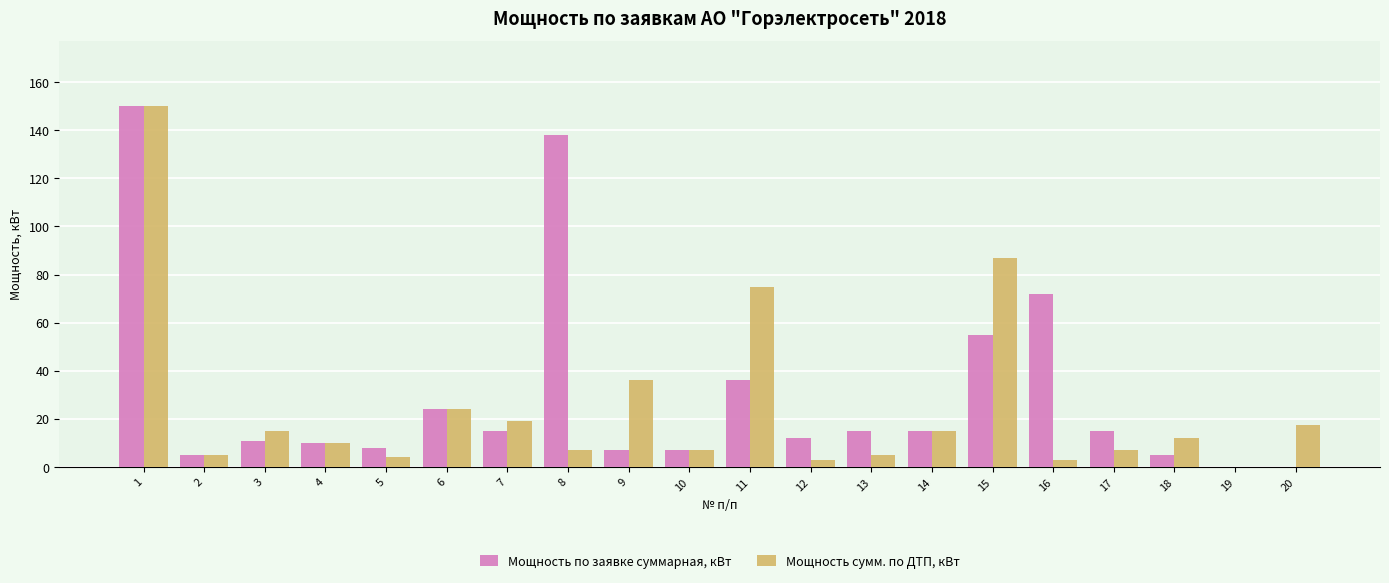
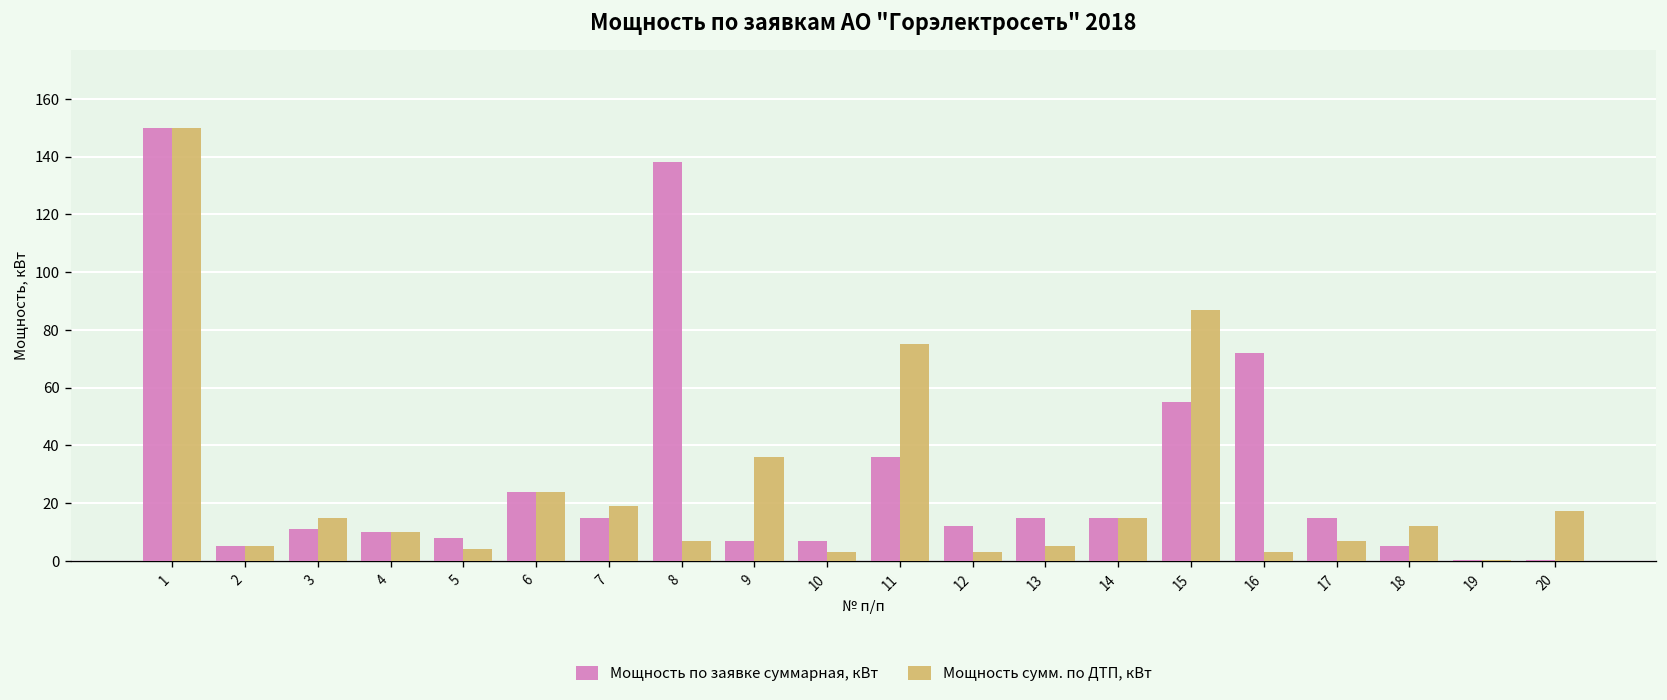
  {
    "Мощность по заявке суммарная, кВт": {
      "1": 150,
      "2": 5,
      "3": 11,
      "4": 10,
      "5": 8,
      "6": 24,
      "7": 15,
      "8": 138,
      "9": 7,
      "10": 7,
      "11": 36,
      "12": 12,
      "13": 15,
      "14": 15,
      "15": 55,
      "16": 72,
      "17": 15,
      "18": 5
    },
    "Мощность сумм. по ДТП, кВт": {
      "1": 150,
      "2": 5,
      "3": 15,
      "4": 10,
      "5": 4,
      "6": 24,
      "7": 19,
      "8": 7,
      "9": 36,
-     "10": 7,
+     "10": 3,
      "11": 75,
      "12": 3,
      "13": 5,
      "14": 15,
      "15": 87,
      "16": 3,
      "17": 7,
      "18": 12,
      "20": 17
    }
  }
